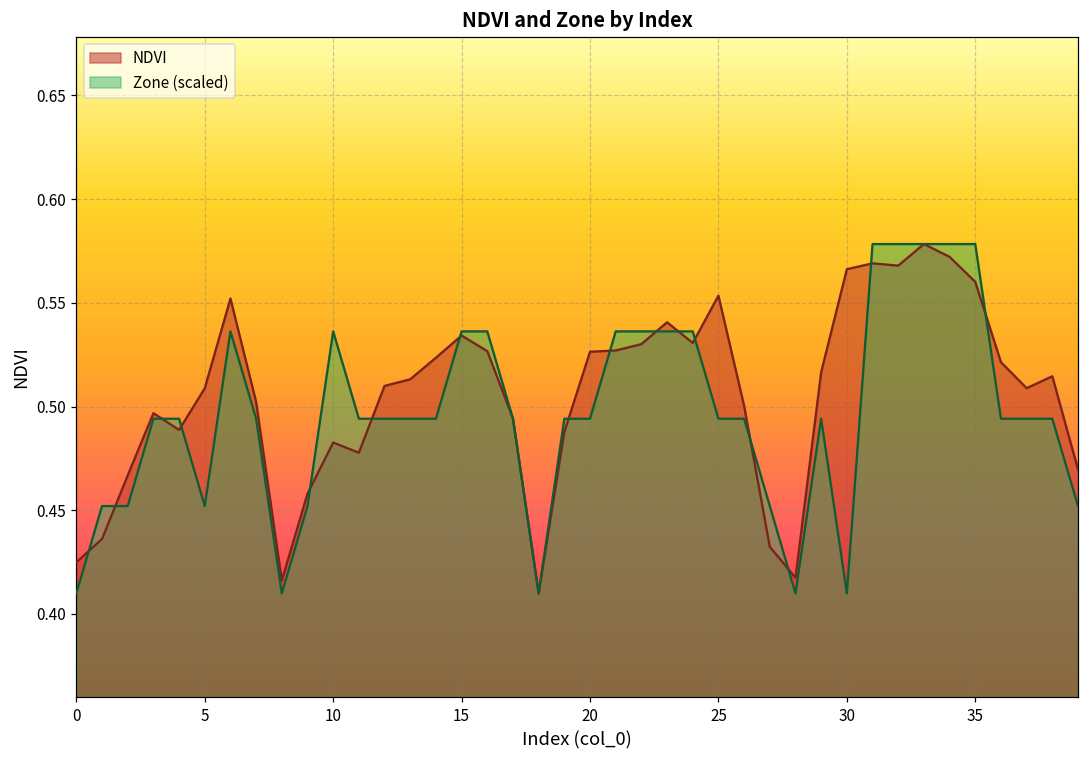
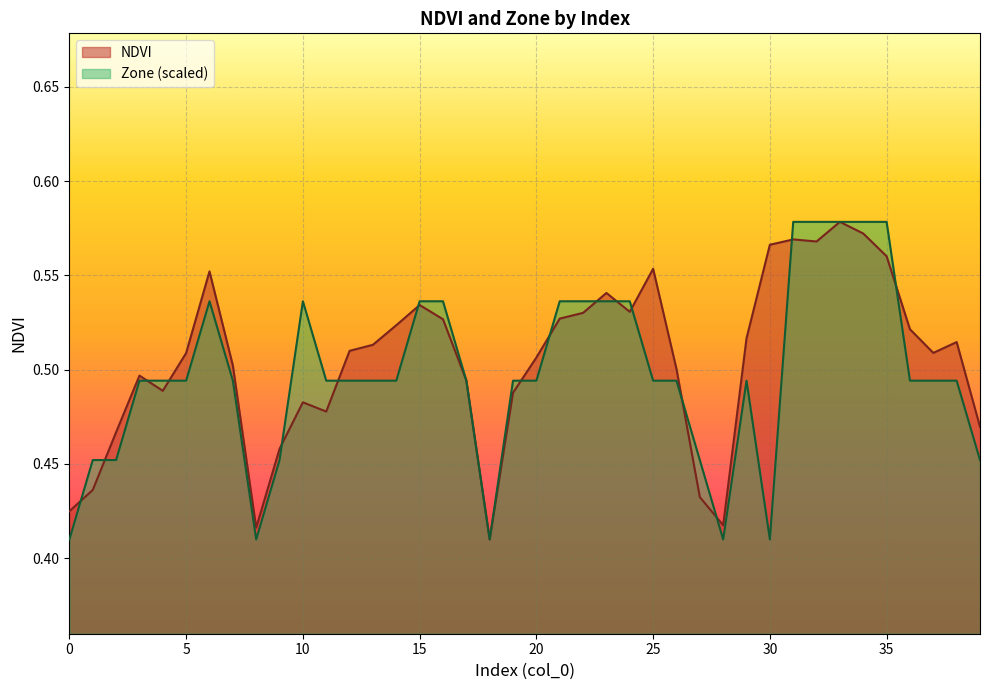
  {
    "NDVI": {
      "0": 0.425,
      "5": 0.509,
      "10": 0.483,
      "15": 0.534,
-     "20": 0.526,
+     "20": 0.506,
      "25": 0.553,
      "30": 0.566,
      "35": 0.560
    },
    "Zone (scaled)": {
      "0": 0.410,
-     "5": 0.452,
+     "5": 0.494,
      "10": 0.536,
      "15": 0.536,
      "20": 0.494,
      "25": 0.494,
      "30": 0.410,
      "35": 0.578
    }
  }
